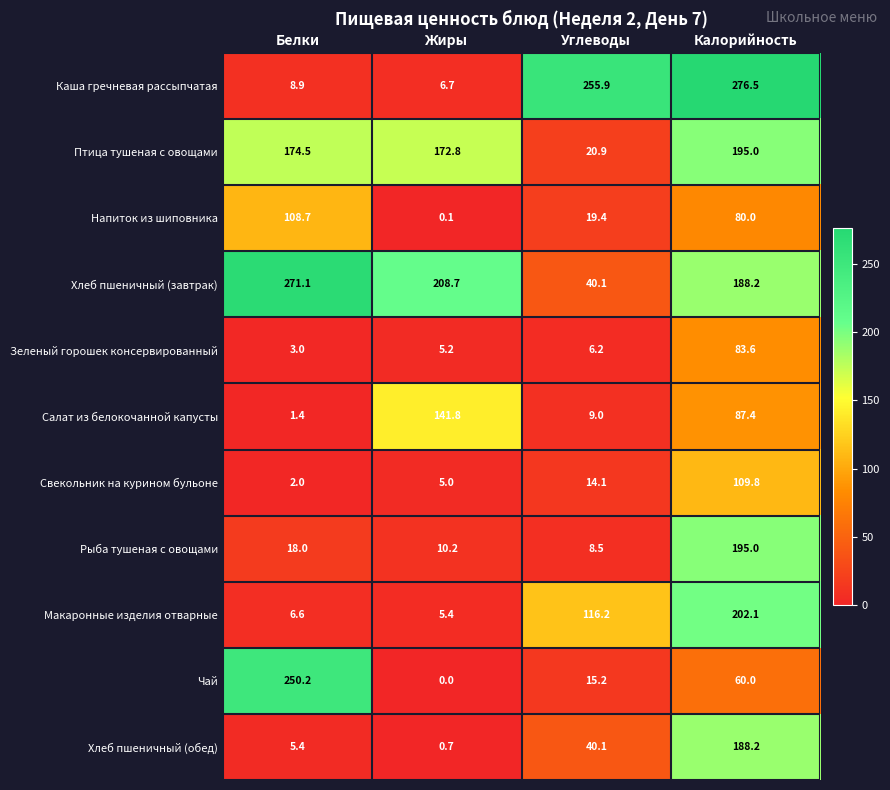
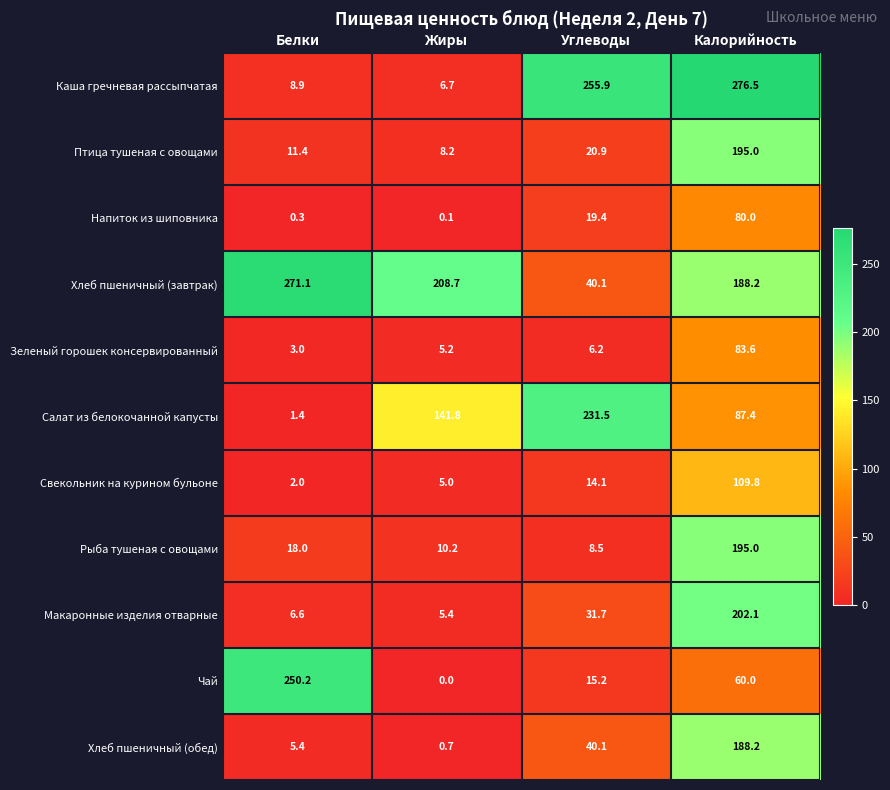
  {
    "Каша гречневая рассыпчатая": {
      "Белки": 8.9,
      "Жиры": 6.7,
      "Углеводы": 255.9,
      "Калорийность": 276.5
    },
    "Птица тушеная с овощами": {
-     "Белки": 174.5,
-     "Жиры": 172.8,
+     "Белки": 11.4,
+     "Жиры": 8.2,
      "Углеводы": 20.9,
      "Калорийность": 195.0
    },
    "Напиток из шиповника": {
-     "Белки": 108.7,
+     "Белки": 0.3,
      "Жиры": 0.1,
      "Углеводы": 19.4,
      "Калорийность": 80.0
    },
    "Хлеб пшеничный (завтрак)": {
      "Белки": 271.1,
      "Жиры": 208.7,
      "Углеводы": 40.1,
      "Калорийность": 188.2
    },
    "Зеленый горошек консервированный": {
      "Белки": 3.0,
      "Жиры": 5.2,
      "Углеводы": 6.2,
      "Калорийность": 83.6
    },
    "Салат из белокочанной капусты": {
      "Белки": 1.4,
      "Жиры": 141.8,
-     "Углеводы": 9.0,
+     "Углеводы": 231.5,
      "Калорийность": 87.4
    },
    "Свекольник на курином бульоне": {
      "Белки": 2.0,
      "Жиры": 5.0,
      "Углеводы": 14.1,
      "Калорийность": 109.8
    },
    "Рыба тушеная с овощами": {
      "Белки": 18.0,
      "Жиры": 10.2,
      "Углеводы": 8.5,
      "Калорийность": 195.0
    },
    "Макаронные изделия отварные": {
      "Белки": 6.6,
      "Жиры": 5.4,
-     "Углеводы": 116.2,
+     "Углеводы": 31.7,
      "Калорийность": 202.1
    },
    "Чай": {
      "Белки": 250.2,
      "Жиры": 0.0,
      "Углеводы": 15.2,
      "Калорийность": 60.0
    },
    "Хлеб пшеничный (обед)": {
      "Белки": 5.4,
      "Жиры": 0.7,
      "Углеводы": 40.1,
      "Калорийность": 188.2
    }
  }
